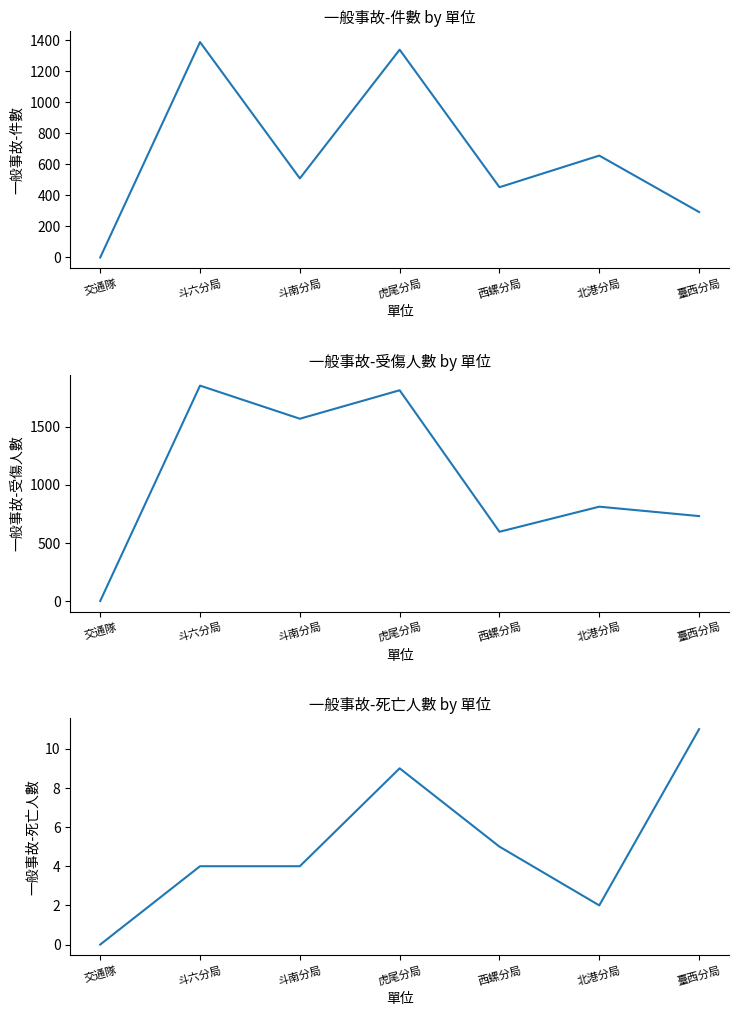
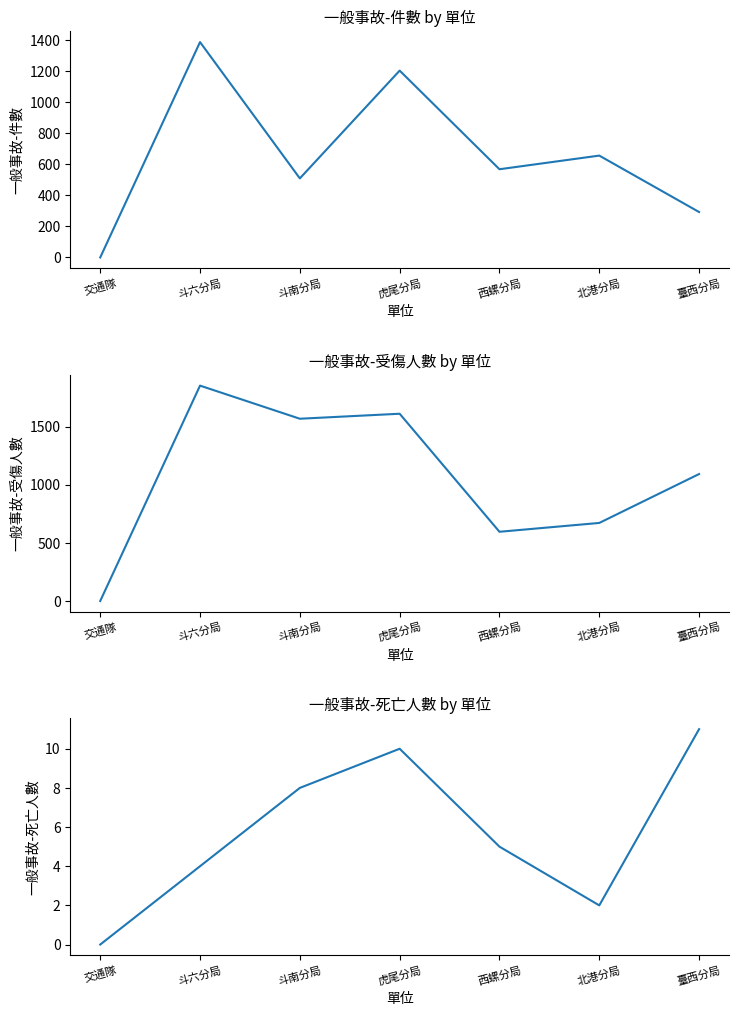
  {
    "一般事故-件數 by 單位": {
      "交通隊": 0,
      "斗六分局": 1390,
      "斗南分局": 510,
-     "虎尾分局": 1340,
-     "西螺分局": 450,
+     "虎尾分局": 1210,
+     "西螺分局": 570,
      "北港分局": 660,
      "臺西分局": 290
    },
    "一般事故-受傷人數 by 單位": {
      "交通隊": 0,
      "斗六分局": 1850,
      "斗南分局": 1570,
-     "虎尾分局": 1810,
+     "虎尾分局": 1610,
      "西螺分局": 600,
-     "北港分局": 810,
-     "臺西分局": 730
+     "北港分局": 670,
+     "臺西分局": 1090
    },
    "一般事故-死亡人數 by 單位": {
      "交通隊": 0,
      "斗六分局": 4,
-     "斗南分局": 4,
-     "虎尾分局": 9,
+     "斗南分局": 8,
+     "虎尾分局": 10,
      "西螺分局": 5,
      "北港分局": 2,
      "臺西分局": 11
    }
  }
